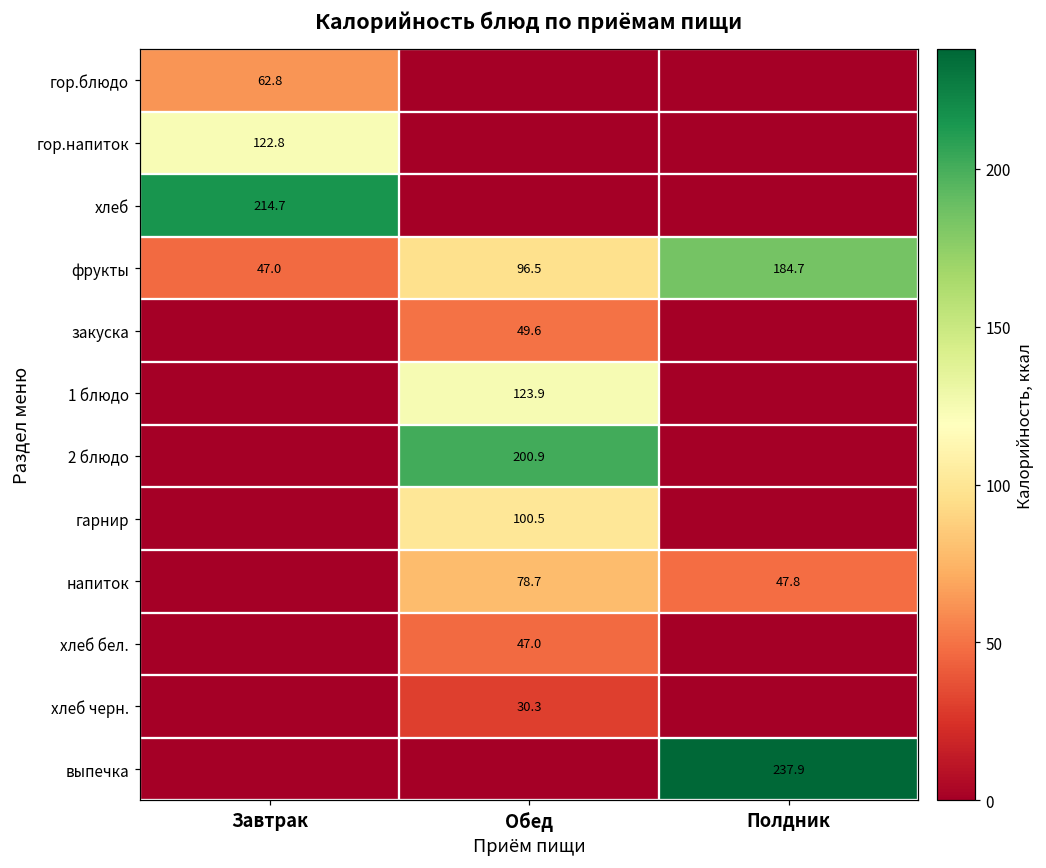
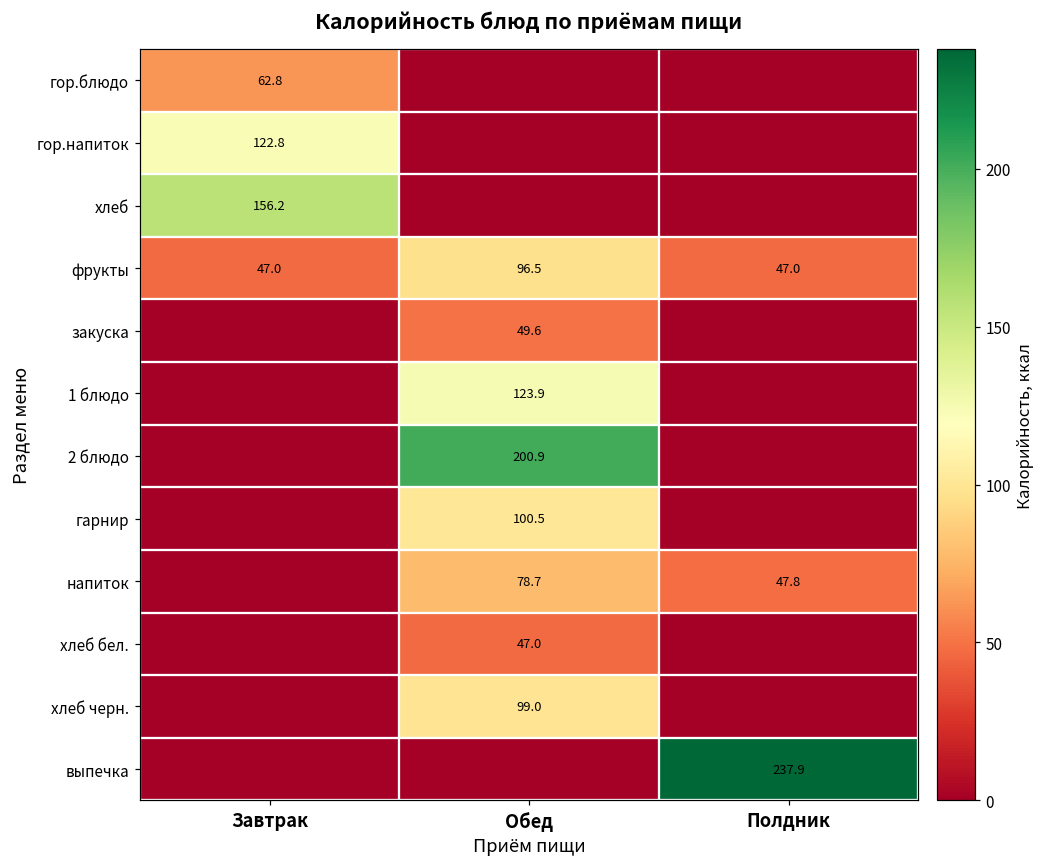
  {
    "гор.блюдо": {
      "Завтрак": 62.8
    },
    "гор.напиток": {
      "Завтрак": 122.8
    },
    "хлеб": {
-     "Завтрак": 214.7
+     "Завтрак": 156.2
    },
    "фрукты": {
      "Завтрак": 47.0,
      "Обед": 96.5,
-     "Полдник": 184.7
+     "Полдник": 47.0
    },
    "закуска": {
      "Обед": 49.6
    },
    "1 блюдо": {
      "Обед": 123.9
    },
    "2 блюдо": {
      "Обед": 200.9
    },
    "гарнир": {
      "Обед": 100.5
    },
    "напиток": {
      "Обед": 78.7,
      "Полдник": 47.8
    },
    "хлеб бел.": {
      "Обед": 47.0
    },
    "хлеб черн.": {
-     "Обед": 30.3
+     "Обед": 99.0
    },
    "выпечка": {
      "Полдник": 237.9
    }
  }
